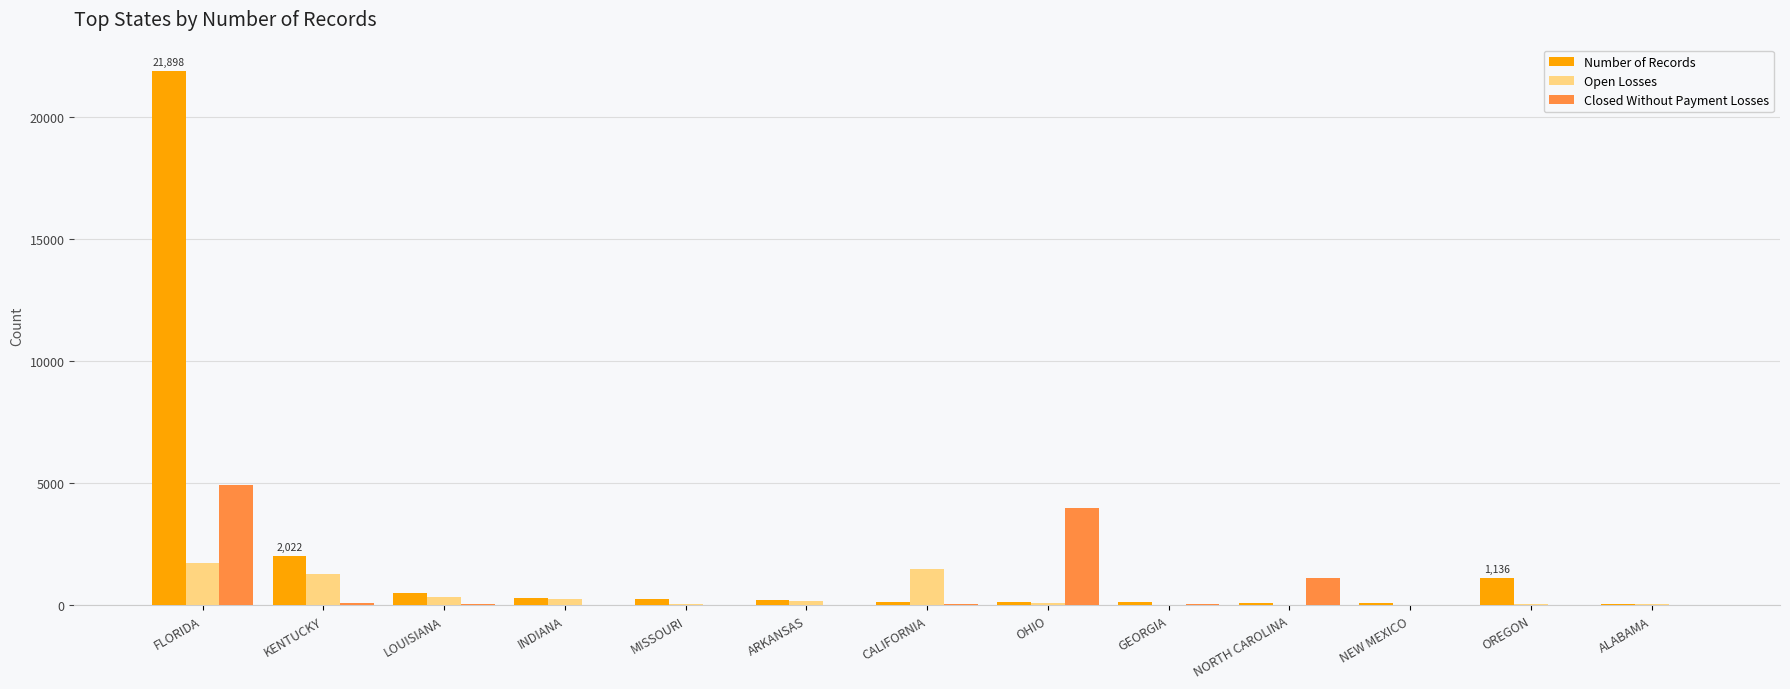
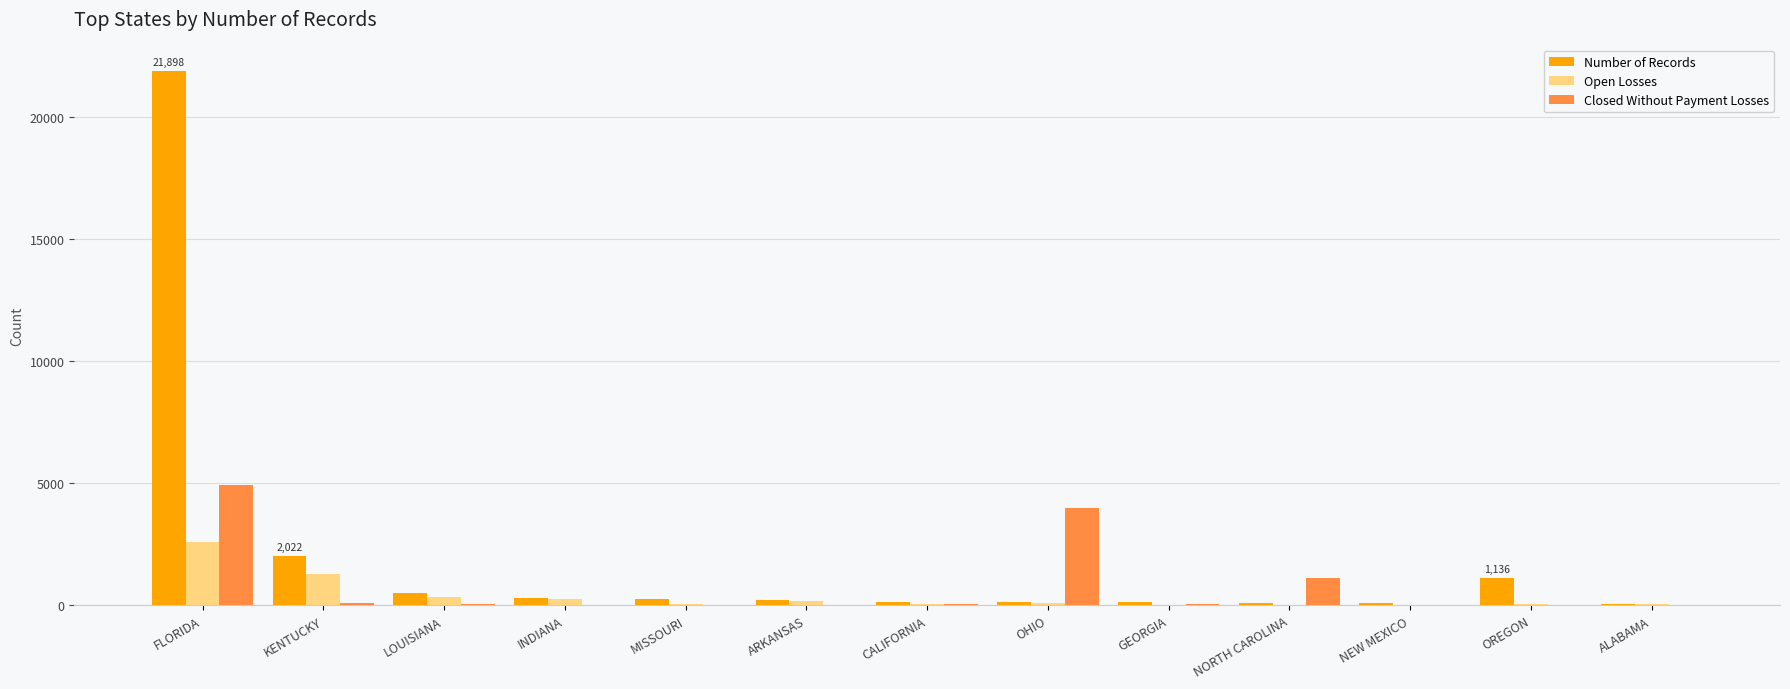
  {
    "Number of Records": {
      "FLORIDA": "21,898",
      "KENTUCKY": "2,022",
      "OREGON": "1,136"
    },
    "Open Losses": {
-     "FLORIDA": "1800",
+     "FLORIDA": "2600",
      "KENTUCKY": "1300",
      "LOUISIANA": "300",
      "INDIANA": "300",
      "ARKANSAS": "200",
-     "CALIFORNIA": "1500",
+     "CALIFORNIA": "0",
      "OHIO": "100"
    },
    "Closed Without Payment Losses": {
      "FLORIDA": "4900",
      "OHIO": "4000",
      "NORTH CAROLINA": "1100"
    }
  }
